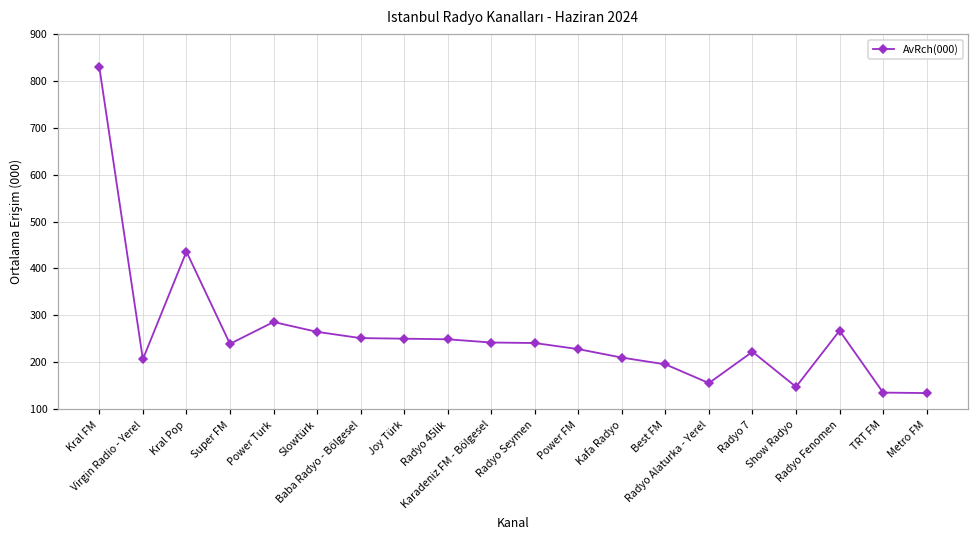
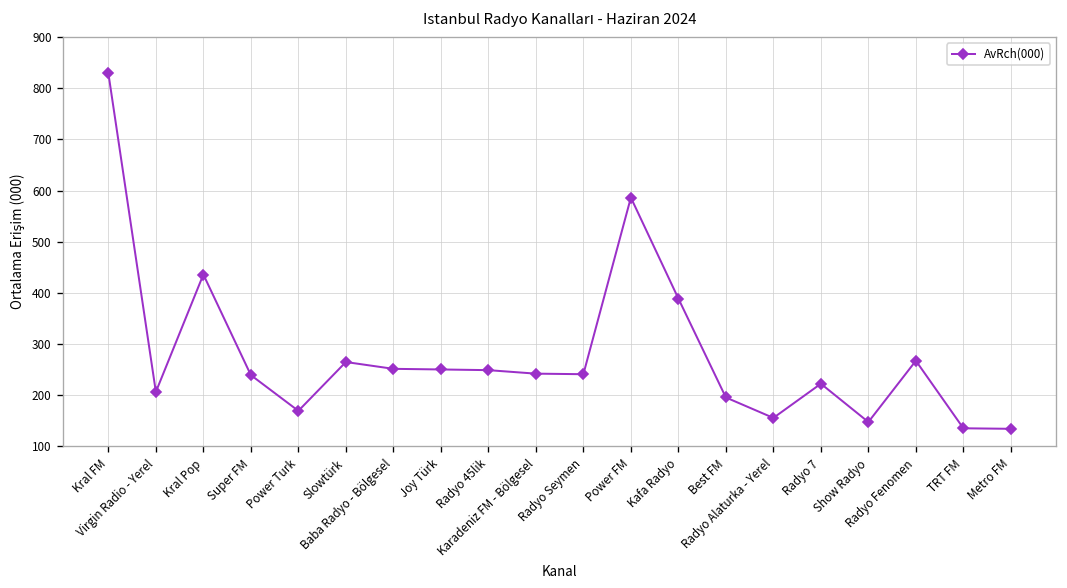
  {
    "Kral FM": 830,
    "Virgin Radio - Yerel": 210,
    "Kral Pop": 440,
    "Super FM": 240,
-   "Power Turk": 290,
+   "Power Turk": 170,
    "Slowtürk": 260,
    "Baba Radyo - Bölgesel": 250,
    "Joy Türk": 250,
    "Radyo 45lik": 250,
    "Karadeniz FM - Bölgesel": 240,
    "Radyo Seymen": 240,
-   "Power FM": 230,
-   "Kafa Radyo": 210,
+   "Power FM": 590,
+   "Kafa Radyo": 390,
    "Best FM": 190,
    "Radyo Alaturka - Yerel": 150,
    "Radyo 7": 220,
    "Show Radyo": 150,
    "Radyo Fenomen": 270,
    "TRT FM": 130,
    "Metro FM": 130
  }
